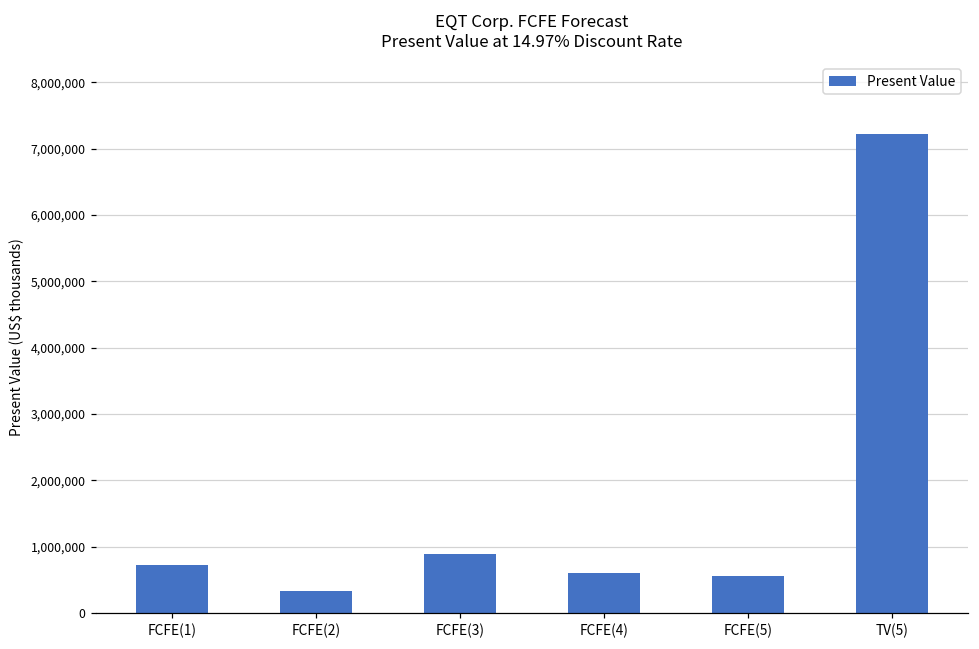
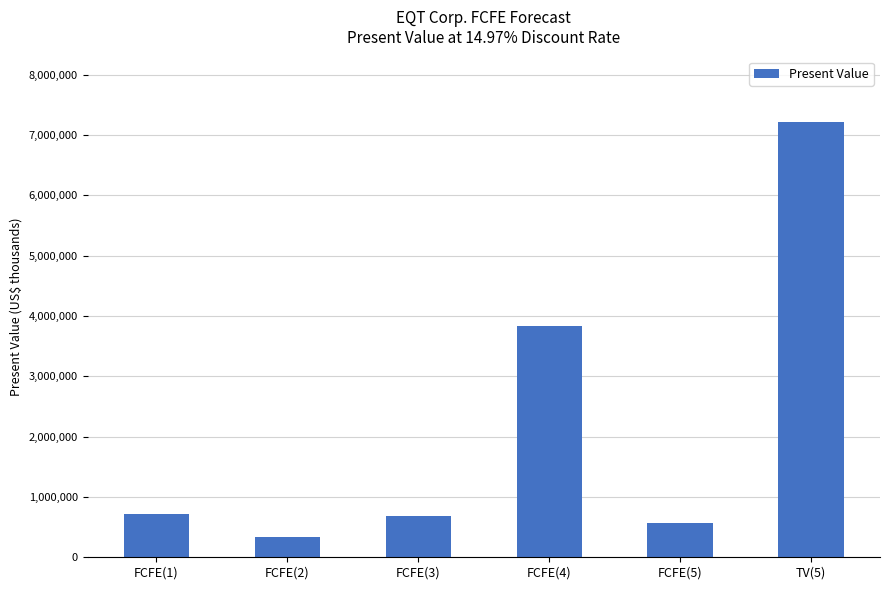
  {
    "FCFE(1)": "700,000",
    "FCFE(2)": "300,000",
-   "FCFE(3)": "900,000",
-   "FCFE(4)": "600,000",
+   "FCFE(3)": "700,000",
+   "FCFE(4)": "3,800,000",
    "FCFE(5)": "600,000",
    "TV(5)": "7,200,000"
  }
